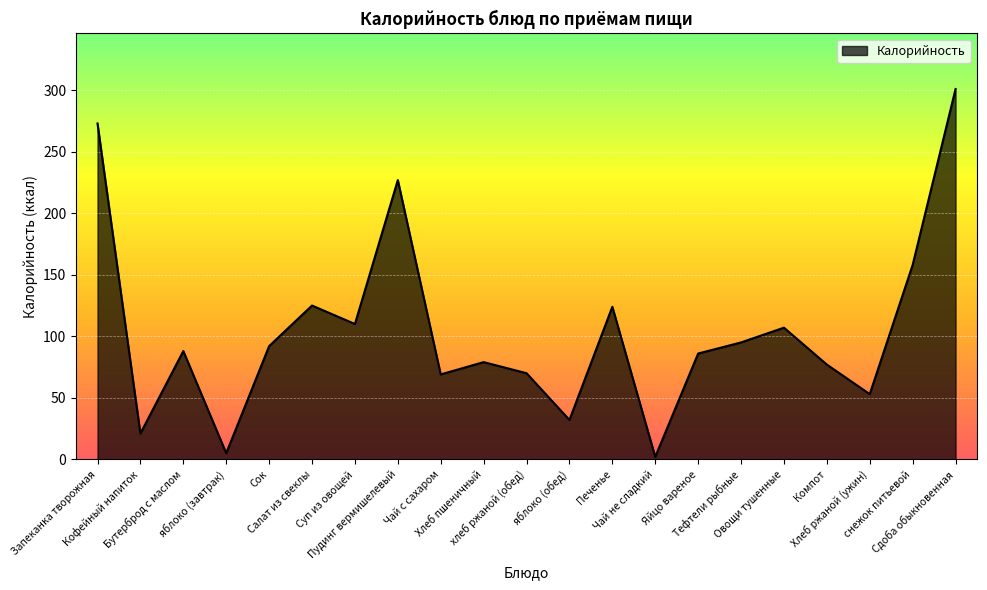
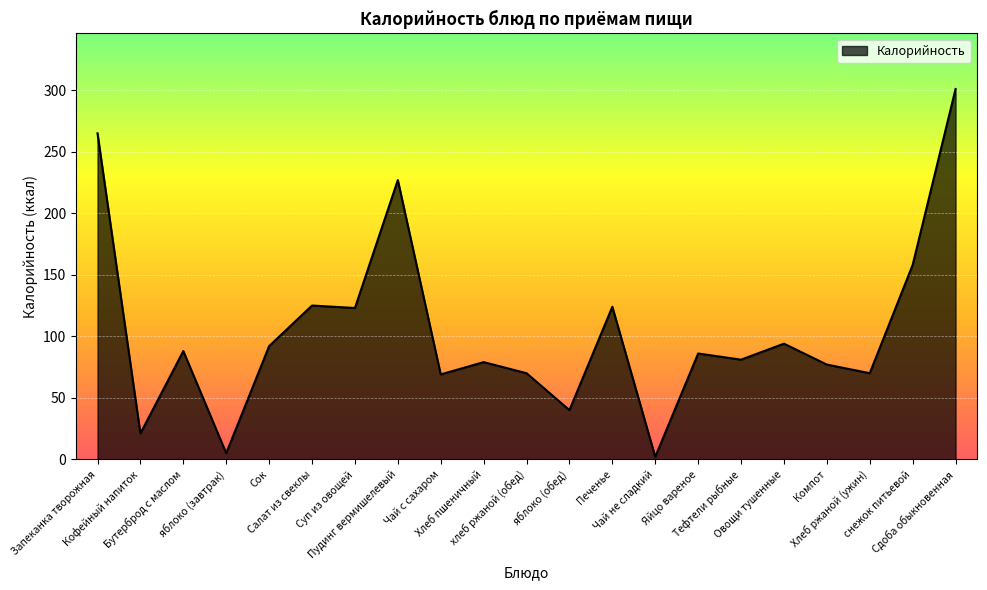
  {
-   "Запеканка творожная": 273,
+   "Запеканка творожная": 265,
    "Кофейный напиток": 21,
    "Бутерброд с маслом": 88,
    "яблоко (завтрак)": 5,
    "Сок": 92,
    "Салат из свеклы": 125,
-   "Суп из овощей": 110,
+   "Суп из овощей": 123,
    "Пудинг вермишелевый": 227,
    "Чай с сахаром": 69,
    "Хлеб пшеничный": 79,
    "хлеб ржаной (обед)": 70,
-   "яблоко (обед)": 32,
+   "яблоко (обед)": 40,
    "Печенье": 124,
    "Чай не сладкий": 2,
    "Яйцо вареное": 86,
-   "Тефтели рыбные": 95,
-   "Овощи тушенные": 107,
+   "Тефтели рыбные": 81,
+   "Овощи тушенные": 94,
    "Компот": 77,
-   "Хлеб ржаной (ужин)": 53,
+   "Хлеб ржаной (ужин)": 70,
    "снежок питьевой": 158,
    "Сдоба обыкновенная": 301
  }
